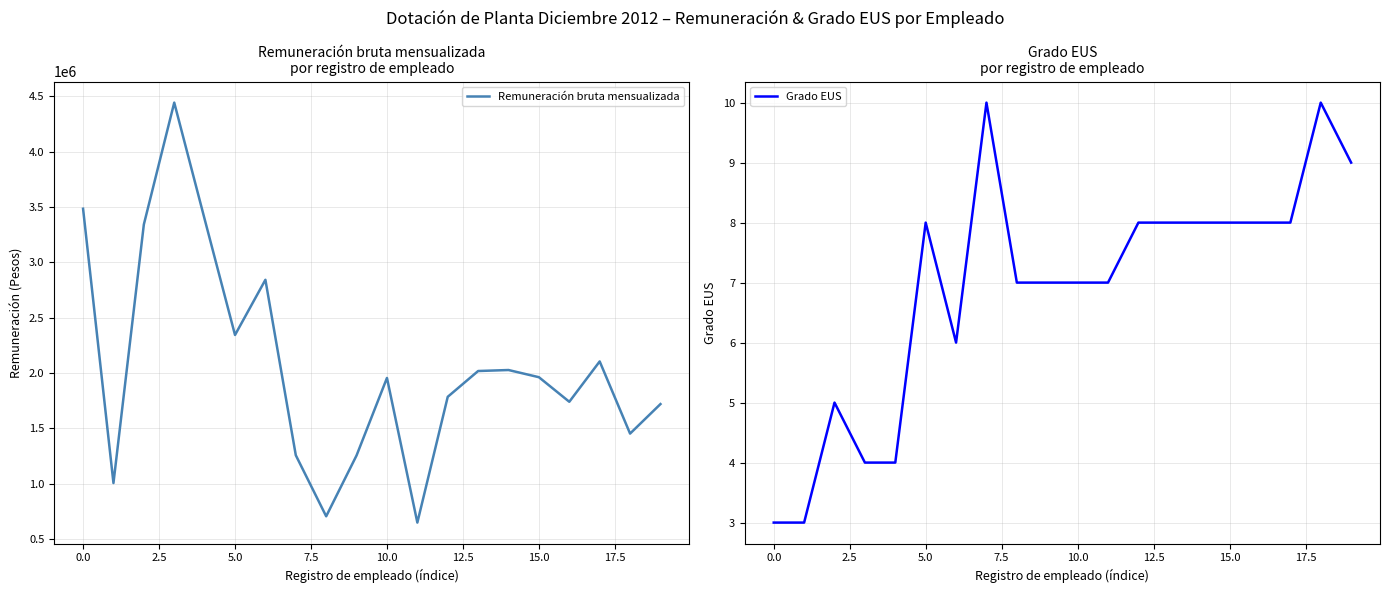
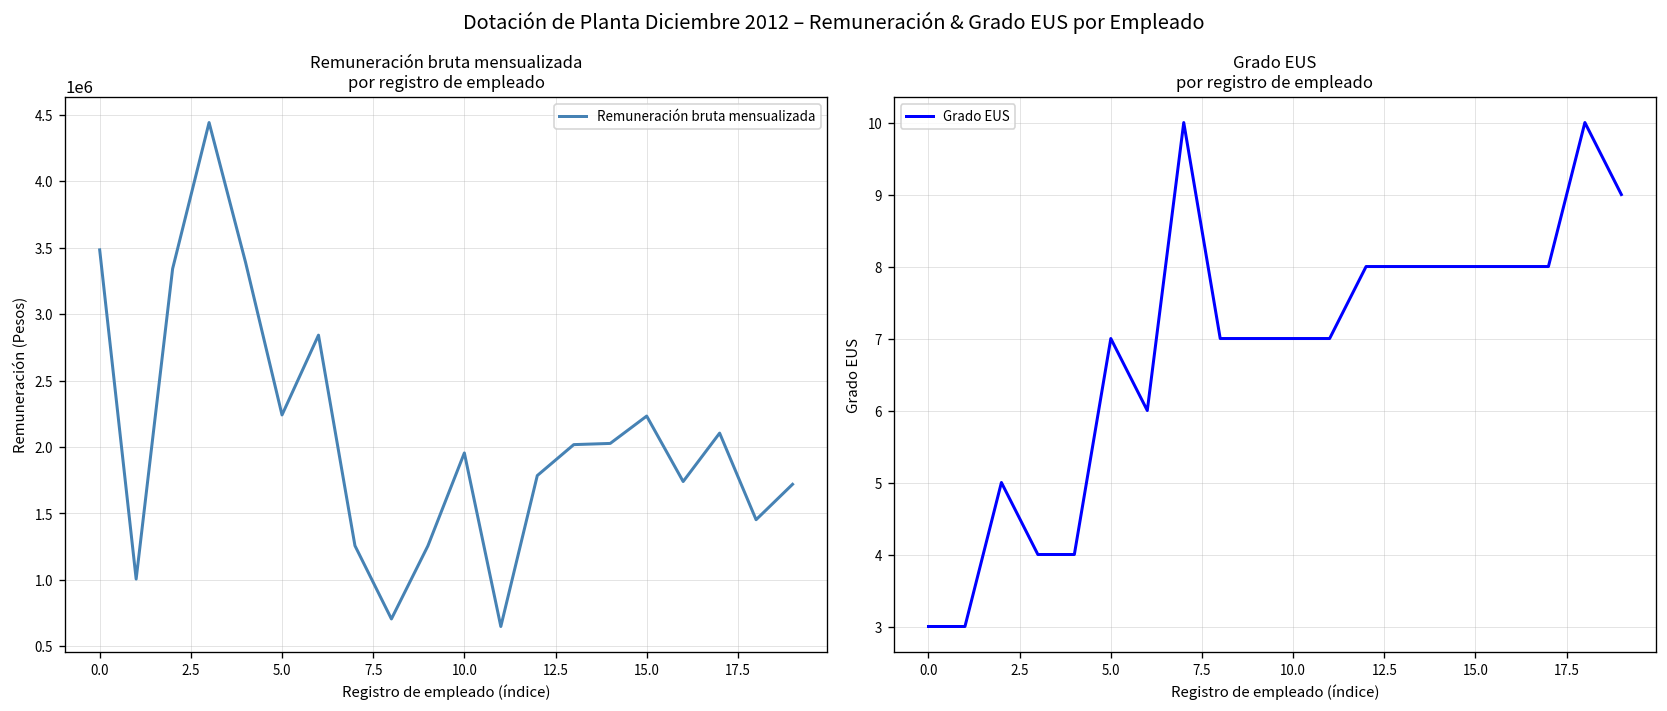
  {
    "Remuneración bruta mensualizada por registro de empleado": {
      "0.0": 3480000,
-     "5.0": 2340000,
+     "5.0": 2240000,
      "10.0": 1960000,
-     "15.0": 1960000
+     "15.0": 2230000
    },
    "Grado EUS por registro de empleado": {
      "0.0": 3,
-     "5.0": 8,
+     "5.0": 7,
      "10.0": 7,
      "15.0": 8
    }
  }
